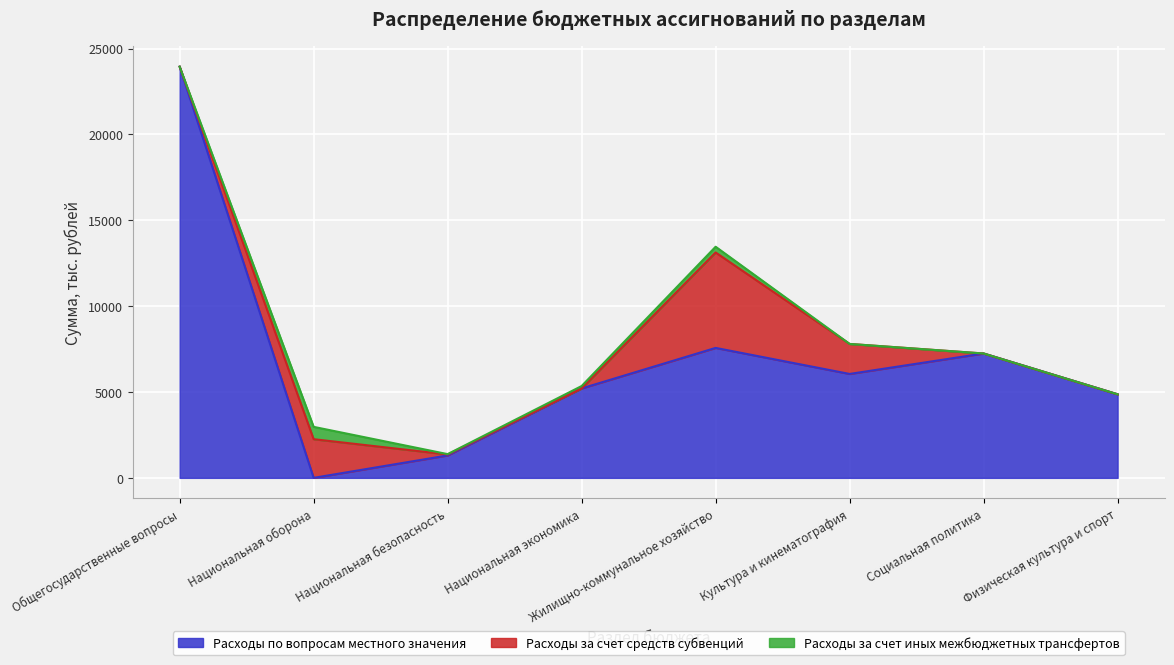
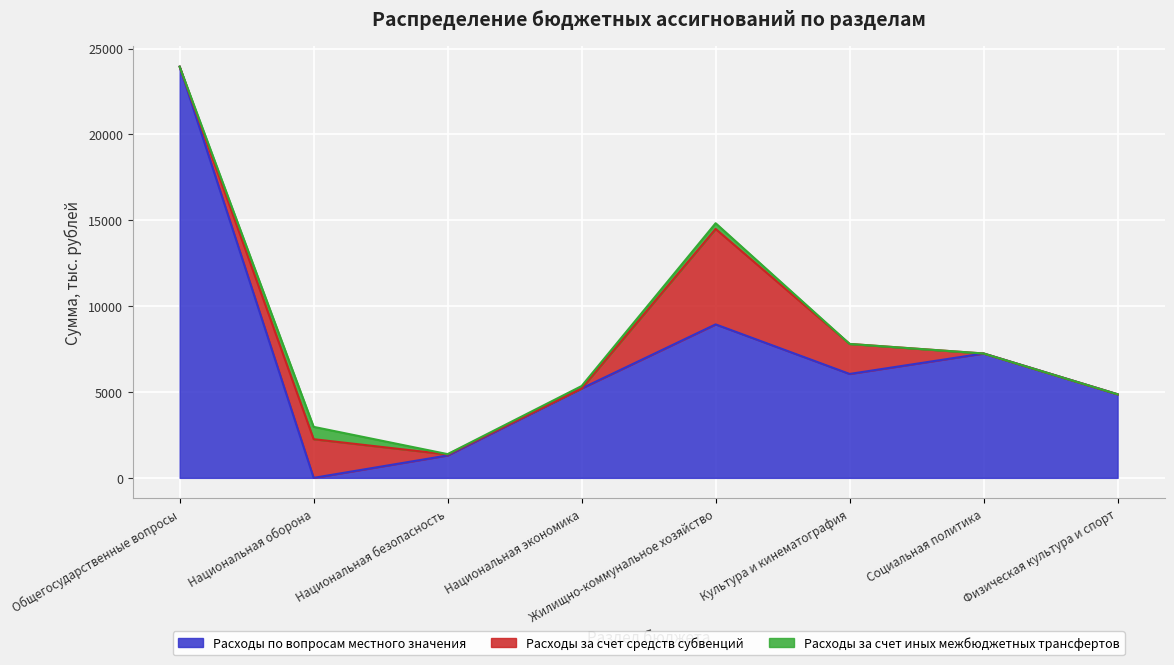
  {
    "Расходы по вопросам местного значения": {
      "Национальная оборона": 0,
-     "Жилищно-коммунальное хозяйство": 7600,
+     "Жилищно-коммунальное хозяйство": 8900,
      "Культура и кинематография": 6100
    },
    "Расходы за счет средств субвенций": {
      "Национальная оборона": 2300,
      "Жилищно-коммунальное хозяйство": 5600
    },
    "Расходы за счет иных межбюджетных трансфертов": {
      "Национальная оборона": 700,
      "Жилищно-коммунальное хозяйство": 300
    }
  }
